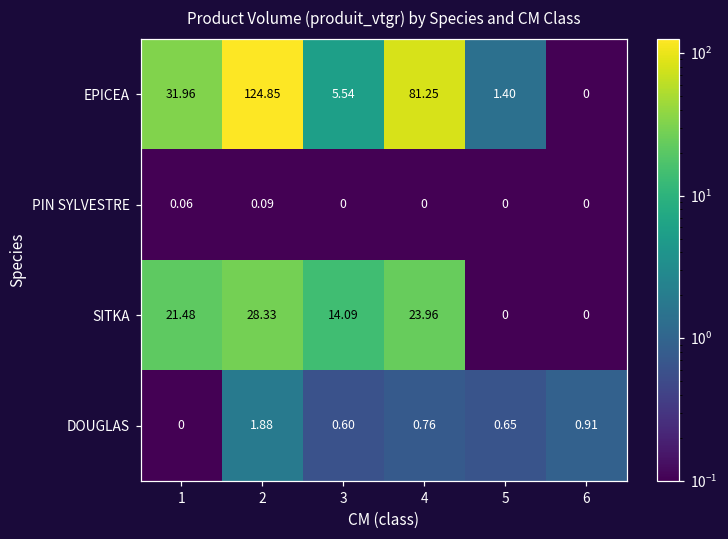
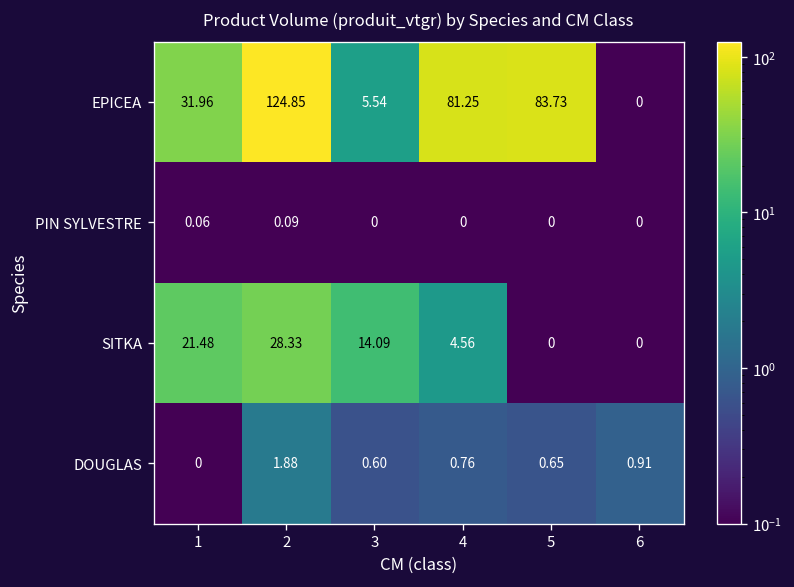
  {
    "EPICEA": {
      "1": 31.96,
      "2": 124.85,
      "3": 5.54,
      "4": 81.25,
-     "5": 1.40,
+     "5": 83.73,
      "6": 0
    },
    "PIN SYLVESTRE": {
      "1": 0.06,
      "2": 0.09,
      "3": 0,
      "4": 0,
      "5": 0,
      "6": 0
    },
    "SITKA": {
      "1": 21.48,
      "2": 28.33,
      "3": 14.09,
-     "4": 23.96,
+     "4": 4.56,
      "5": 0,
      "6": 0
    },
    "DOUGLAS": {
      "1": 0,
      "2": 1.88,
      "3": 0.60,
      "4": 0.76,
      "5": 0.65,
      "6": 0.91
    }
  }
